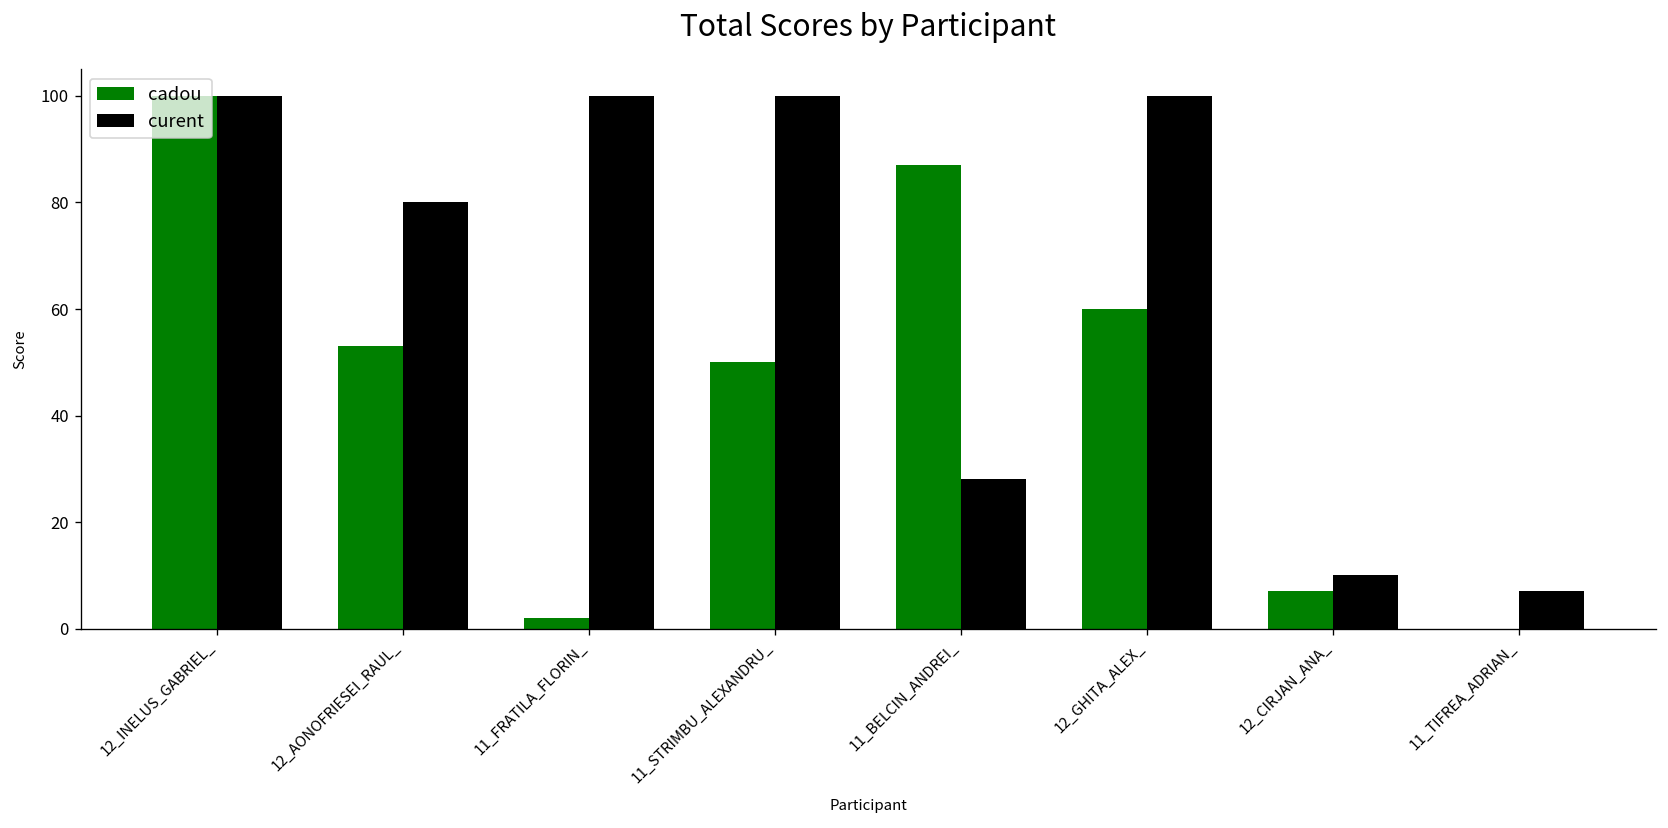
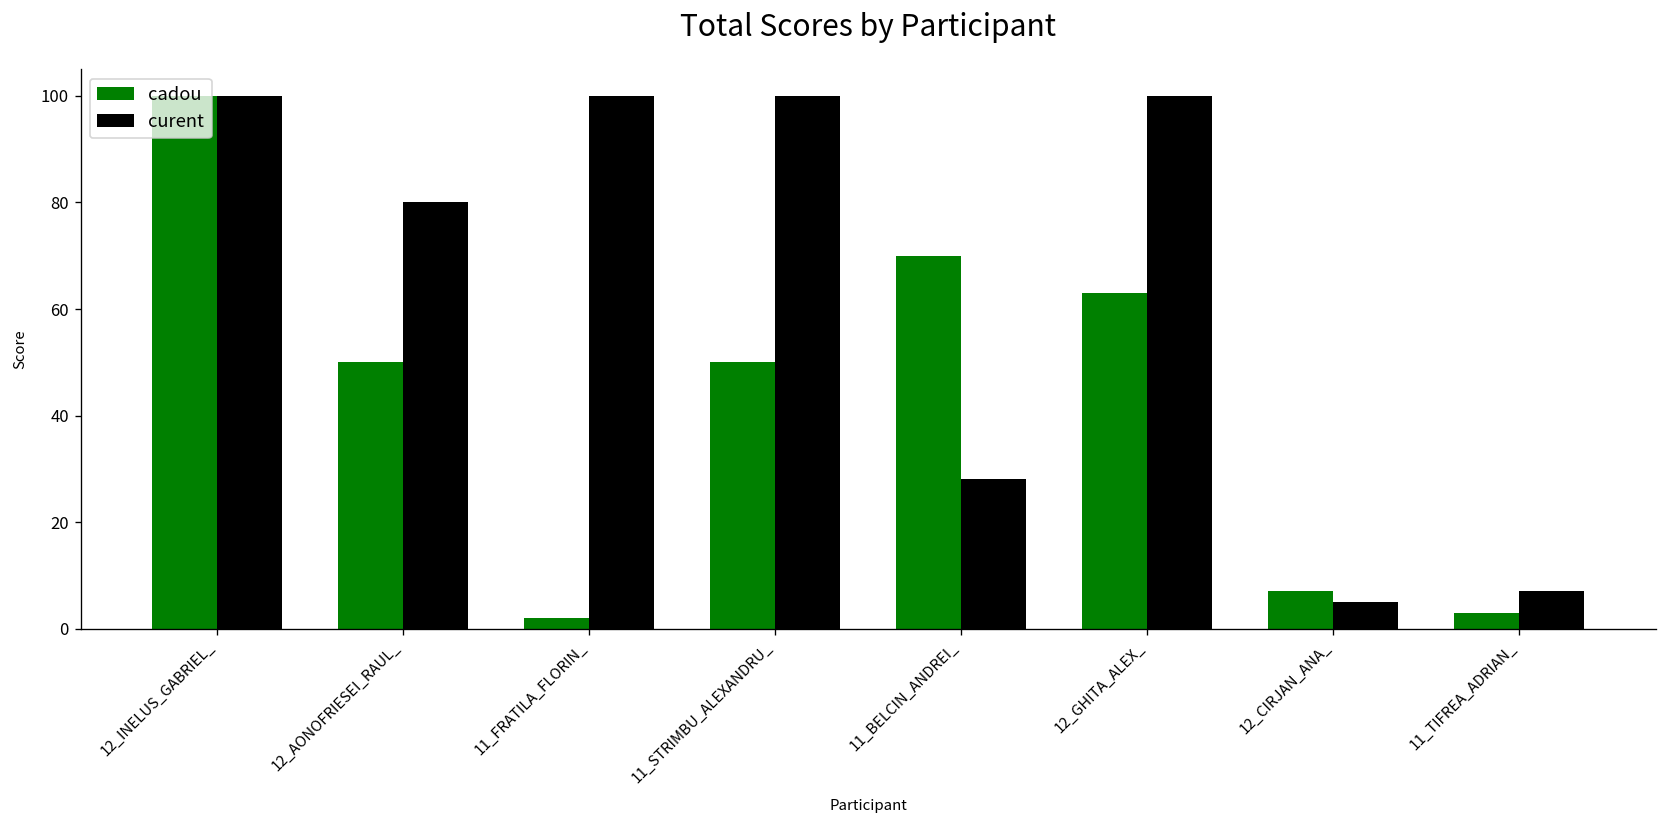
  {
    "cadou": {
-     "12_AONOFRIESEI_RAUL_": 53,
+     "12_AONOFRIESEI_RAUL_": 50,
      "11_FRATILA_FLORIN_": 2,
      "11_STRIMBU_ALEXANDRU_": 50,
-     "11_BELCIN_ANDREI_": 87,
-     "12_GHITA_ALEX_": 60,
+     "11_BELCIN_ANDREI_": 70,
+     "12_GHITA_ALEX_": 63,
      "12_CIRJAN_ANA_": 7,
-     "11_TIFREA_ADRIAN_": 0
+     "11_TIFREA_ADRIAN_": 3
    },
    "curent": {
      "12_INELUS_GABRIEL_": 100,
      "12_AONOFRIESEI_RAUL_": 80,
      "11_FRATILA_FLORIN_": 100,
      "11_STRIMBU_ALEXANDRU_": 100,
      "11_BELCIN_ANDREI_": 28,
      "12_GHITA_ALEX_": 100,
-     "12_CIRJAN_ANA_": 10,
+     "12_CIRJAN_ANA_": 5,
      "11_TIFREA_ADRIAN_": 7
    }
  }
